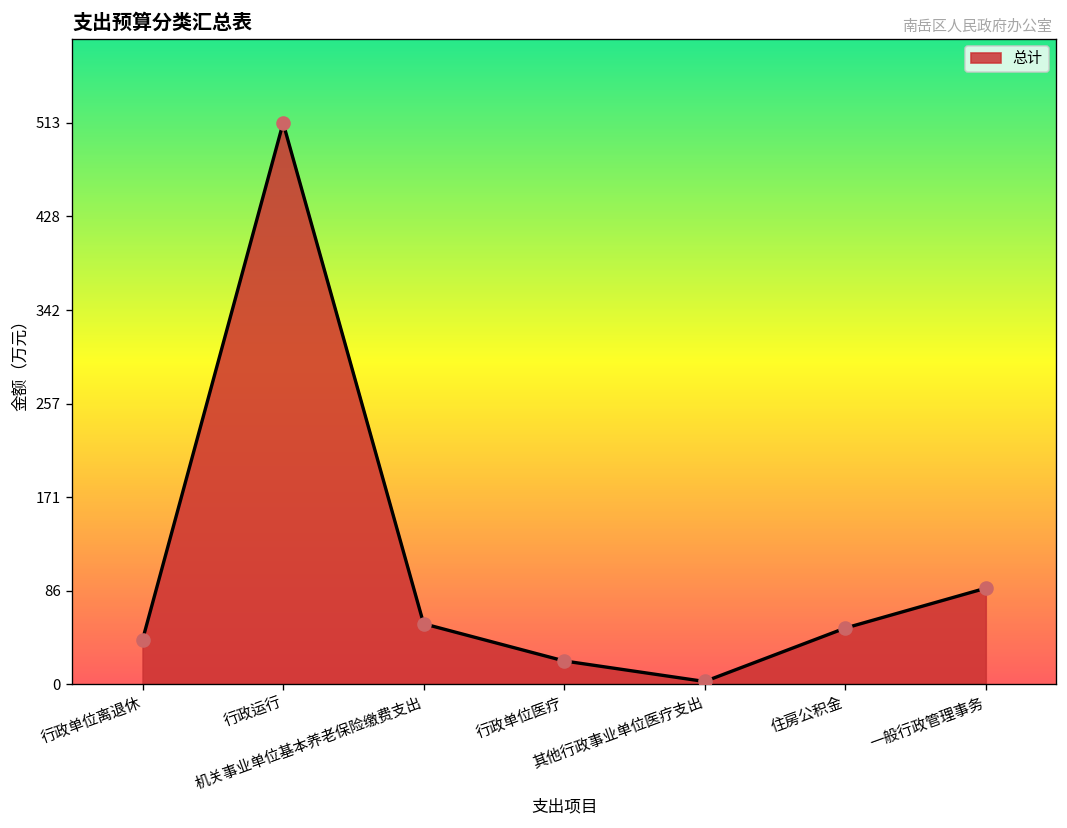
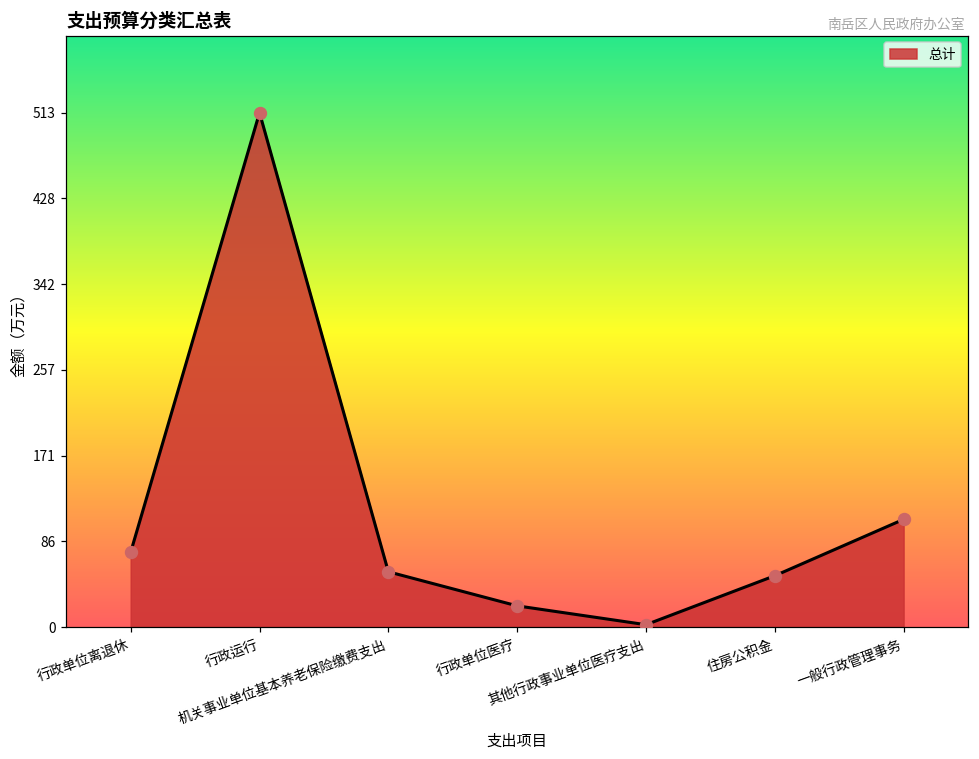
  {
-   "行政单位离退休": 40,
+   "行政单位离退休": 70,
    "行政运行": 510,
    "机关事业单位基本养老保险缴费支出": 60,
    "行政单位医疗": 20,
    "其他行政事业单位医疗支出": 0,
    "住房公积金": 50,
-   "一般行政管理事务": 90
+   "一般行政管理事务": 110
  }
